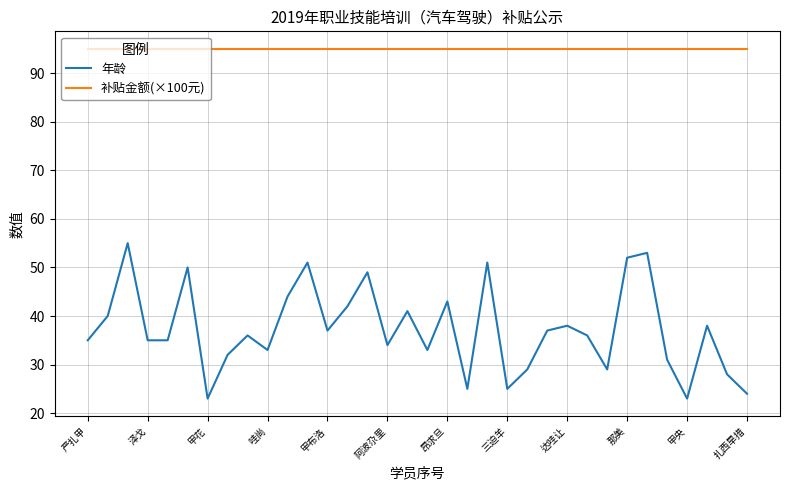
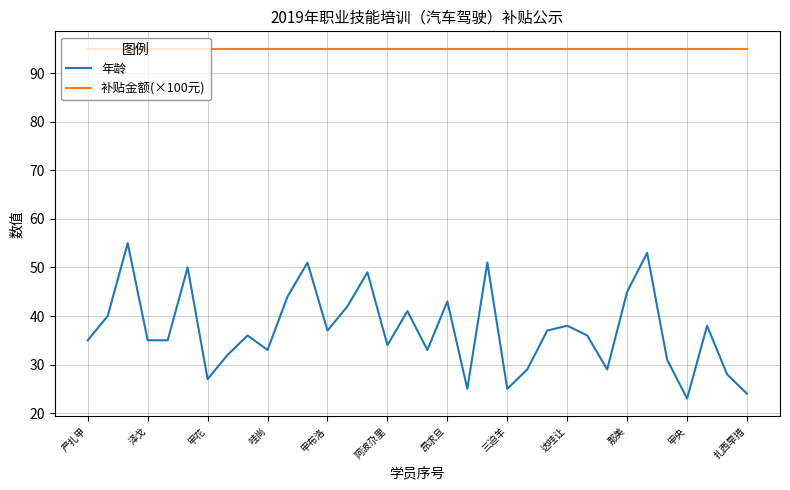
  {
    "年龄": {
      "严扎甲": 35,
      "泽戈": 35,
-     "甲花": 23,
+     "甲花": 27,
      "哇尚": 33,
      "甲布洛": 37,
      "阿波尕里": 34,
      "昂求旦": 43,
      "三迫羊": 25,
      "达哇让": 38,
-     "那美": 52,
+     "那美": 45,
      "甲央": 23,
      "扎西旱措": 24
    },
    "补贴金额(×100元)": {
      "哇尚": 95,
      "甲布洛": 95,
      "阿波尕里": 95,
      "昂求旦": 95,
      "三迫羊": 95,
      "达哇让": 95,
      "那美": 95,
      "甲央": 95,
      "扎西旱措": 95
    }
  }
